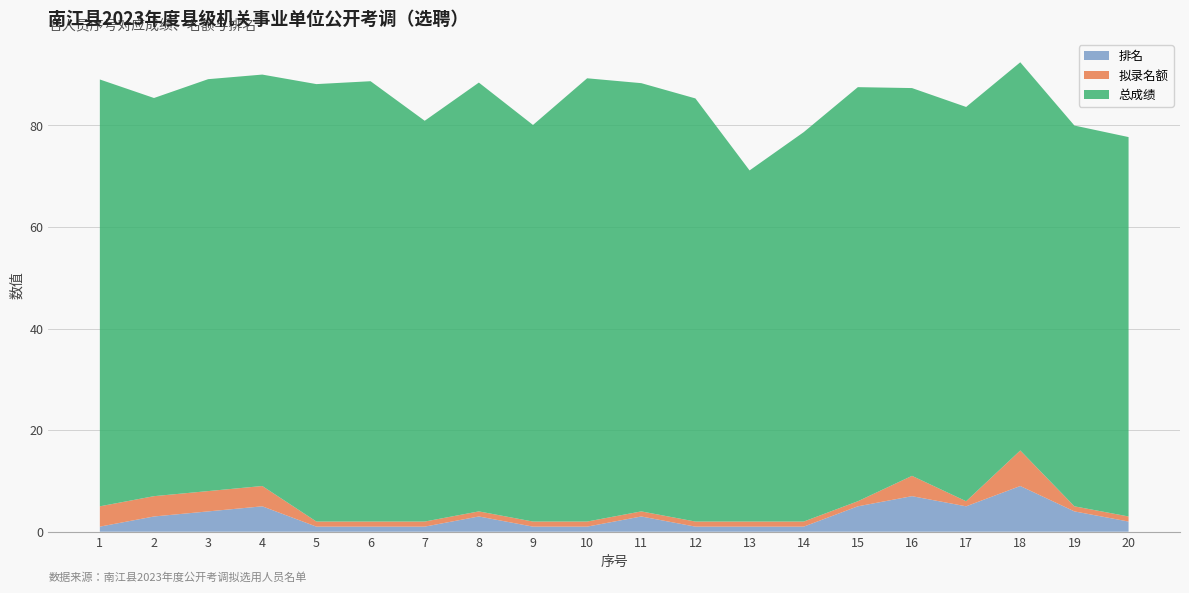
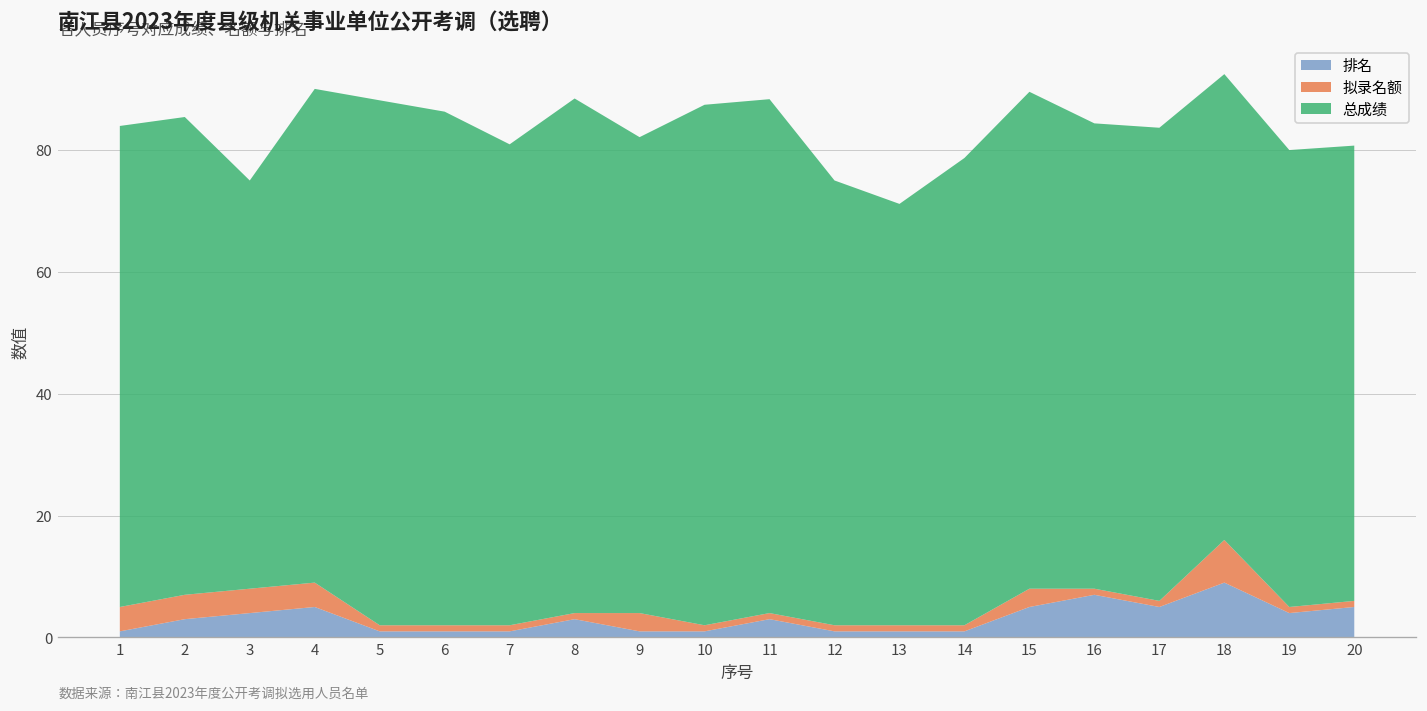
  {
    "排名": {
      "1": 1,
      "2": 3,
      "3": 4,
      "4": 5,
      "5": 1,
      "6": 1,
      "7": 1,
      "8": 3,
      "9": 1,
      "10": 1,
      "11": 3,
      "12": 1,
      "13": 1,
      "14": 1,
      "15": 5,
      "16": 7,
      "17": 5,
      "18": 9,
      "19": 4,
-     "20": 2
+     "20": 5
    },
    "拟录名额": {
      "1": 4,
      "2": 4,
      "3": 4,
      "4": 4,
      "5": 1,
      "6": 1,
      "7": 1,
      "8": 1,
-     "9": 1,
+     "9": 3,
      "10": 1,
      "11": 1,
      "12": 1,
      "13": 1,
      "14": 1,
-     "15": 1,
-     "16": 4,
+     "15": 3,
+     "16": 1,
      "17": 1,
      "18": 7,
      "19": 1,
      "20": 1
    },
    "总成绩": {
-     "1": 84,
+     "1": 79,
      "2": 78,
-     "3": 81,
+     "3": 67,
      "4": 81,
      "5": 86,
-     "6": 87,
+     "6": 84,
      "7": 79,
      "8": 84,
      "9": 78,
-     "10": 87,
+     "10": 85,
      "11": 84,
-     "12": 83,
+     "12": 73,
      "13": 69,
      "14": 77,
      "15": 82,
      "16": 76,
      "17": 78,
      "18": 76,
      "19": 75,
      "20": 75
    }
  }
